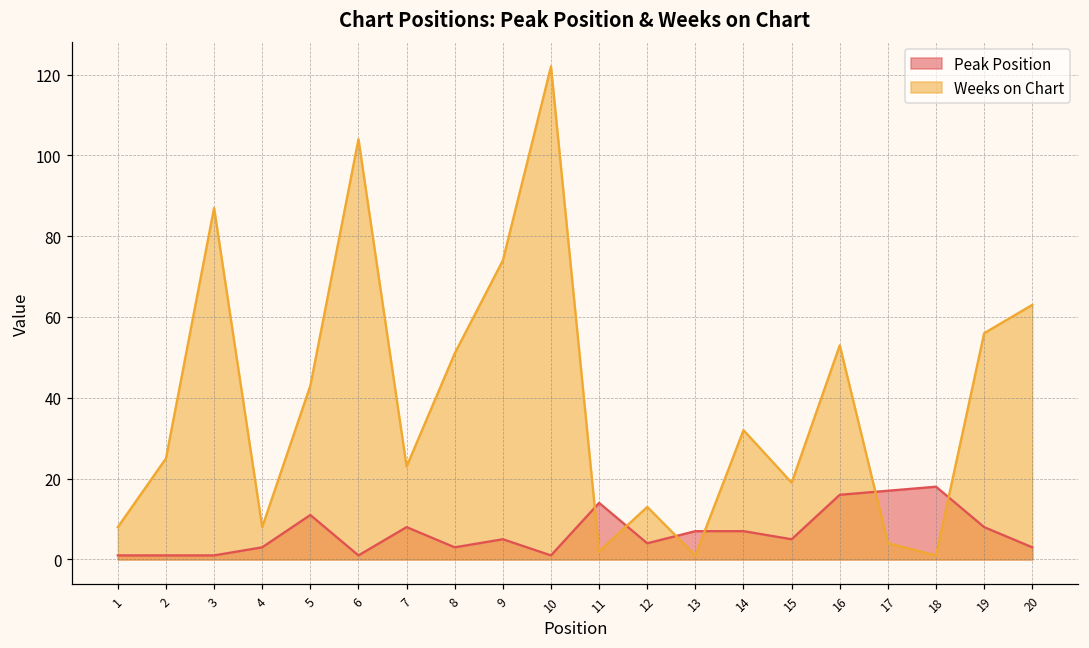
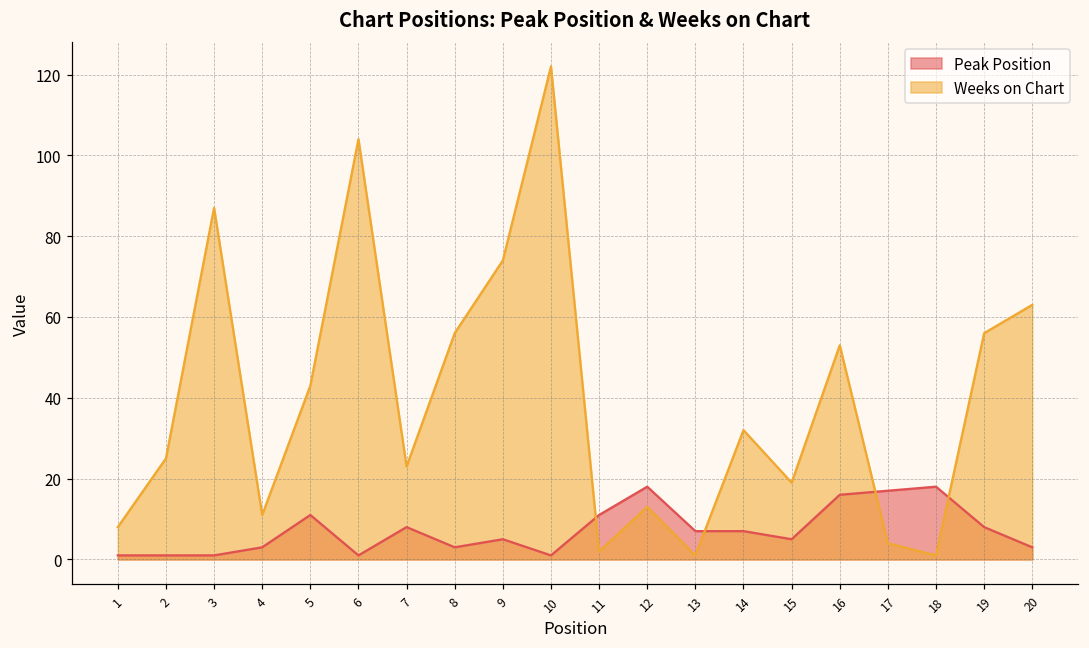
  {
    "Peak Position": {
      "1": 1,
      "2": 1,
      "3": 1,
      "4": 3,
      "5": 11,
      "6": 1,
      "7": 8,
      "8": 3,
      "9": 5,
      "10": 1,
-     "11": 14,
-     "12": 4,
+     "11": 11,
+     "12": 18,
      "13": 7,
      "14": 7,
      "15": 5,
      "16": 16,
      "17": 17,
      "18": 18,
      "19": 8,
      "20": 3
    },
    "Weeks on Chart": {
      "1": 8,
      "2": 25,
      "3": 87,
-     "4": 8,
+     "4": 11,
      "5": 43,
      "6": 104,
      "7": 23,
-     "8": 51,
+     "8": 56,
      "9": 74,
      "10": 122,
      "11": 2,
      "12": 13,
      "13": 1,
      "14": 32,
      "15": 19,
      "16": 53,
      "17": 4,
      "18": 1,
      "19": 56,
      "20": 63
    }
  }
